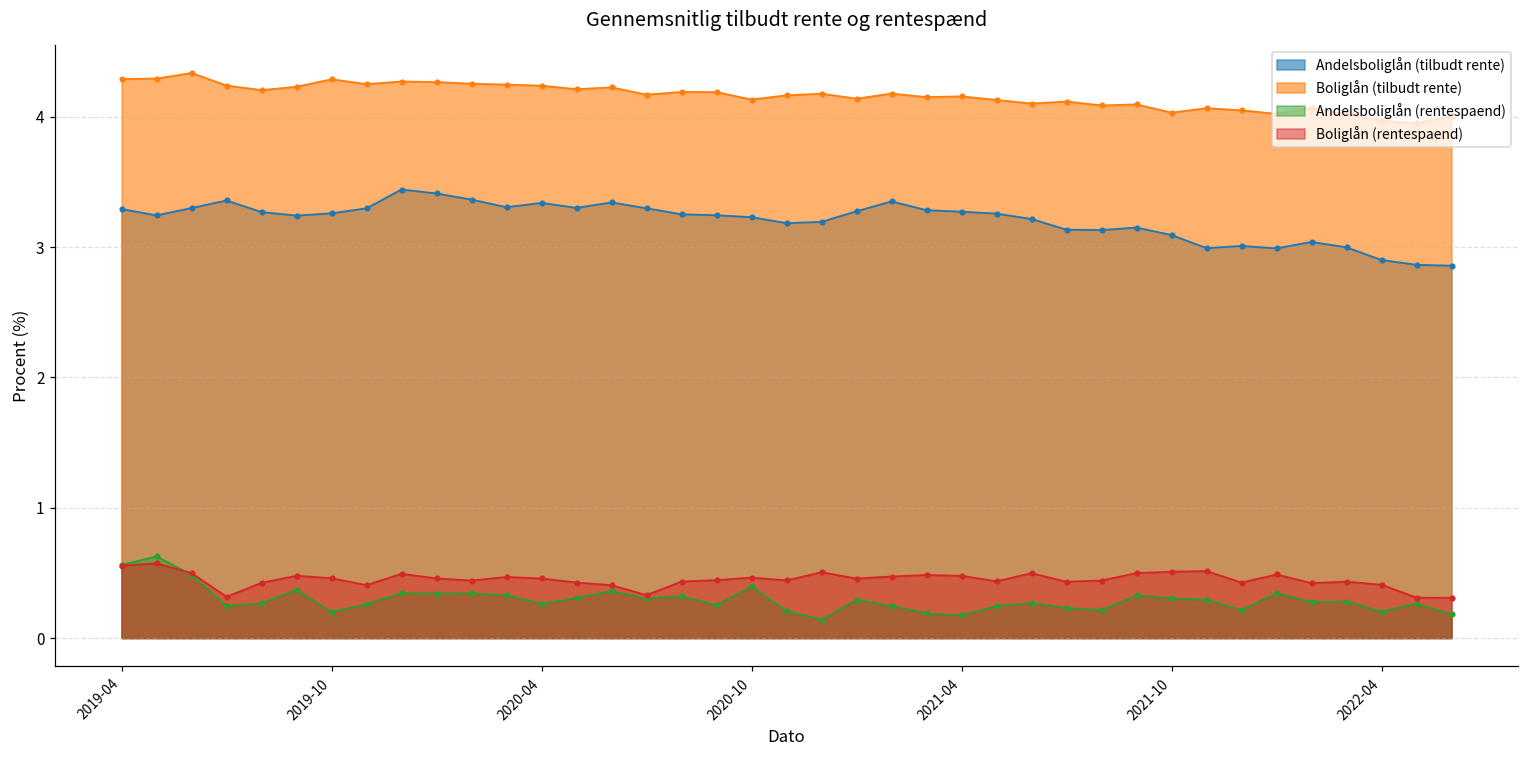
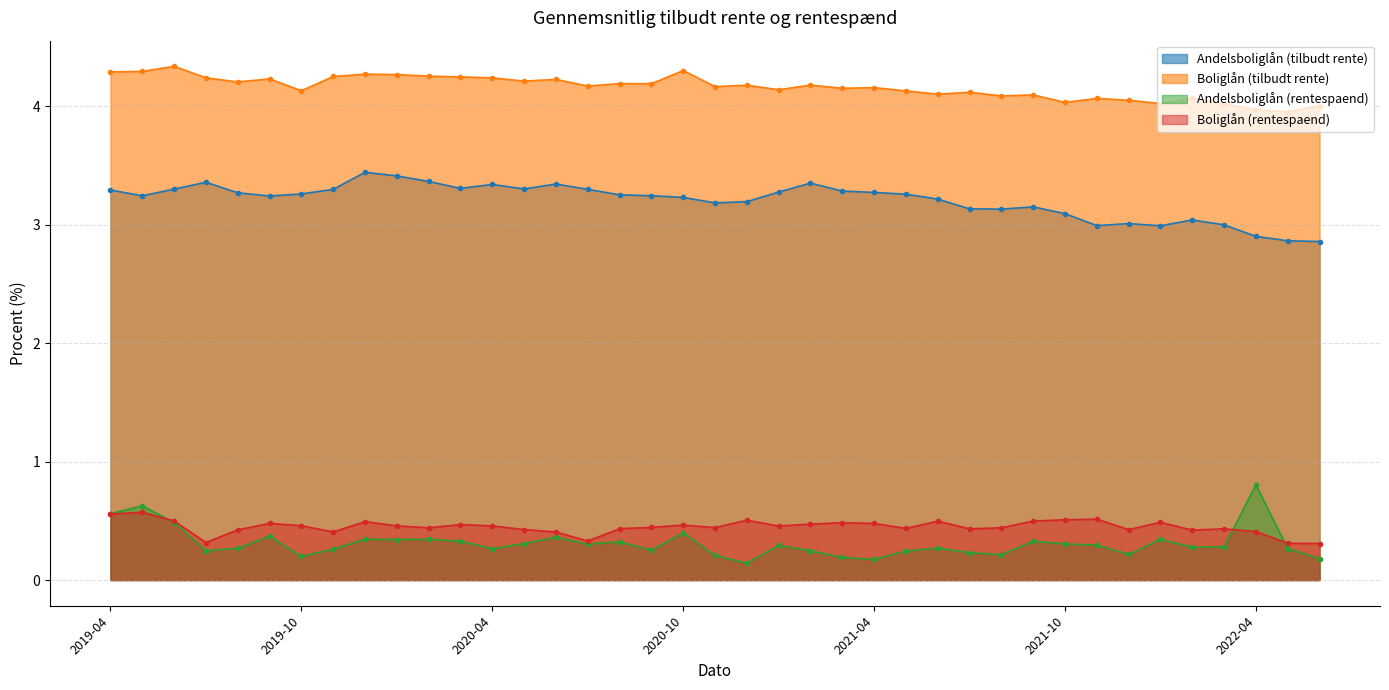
  {
    "Andelsboliglån (tilbudt rente)": {
      "2019-04": 3.29,
      "2019-10": 3.26,
      "2020-04": 3.34,
      "2020-10": 3.23,
      "2021-04": 3.27,
      "2021-10": 3.09,
      "2022-04": 2.90
    },
    "Boliglån (tilbudt rente)": {
      "2019-04": 4.29,
-     "2019-10": 4.29,
+     "2019-10": 4.13,
      "2020-04": 4.24,
-     "2020-10": 4.13,
+     "2020-10": 4.30,
      "2021-04": 4.16,
      "2021-10": 4.03
    },
    "Andelsboliglån (rentespaend)": {
      "2019-10": 0.20,
      "2020-04": 0.26,
      "2020-10": 0.40,
      "2021-04": 0.17,
      "2021-10": 0.30,
-     "2022-04": 0.20
+     "2022-04": 0.80
    },
    "Boliglån (rentespaend)": {
      "2019-10": 0.46,
      "2020-04": 0.46,
      "2020-10": 0.46,
      "2021-04": 0.48,
      "2021-10": 0.51,
      "2022-04": 0.41
    }
  }
